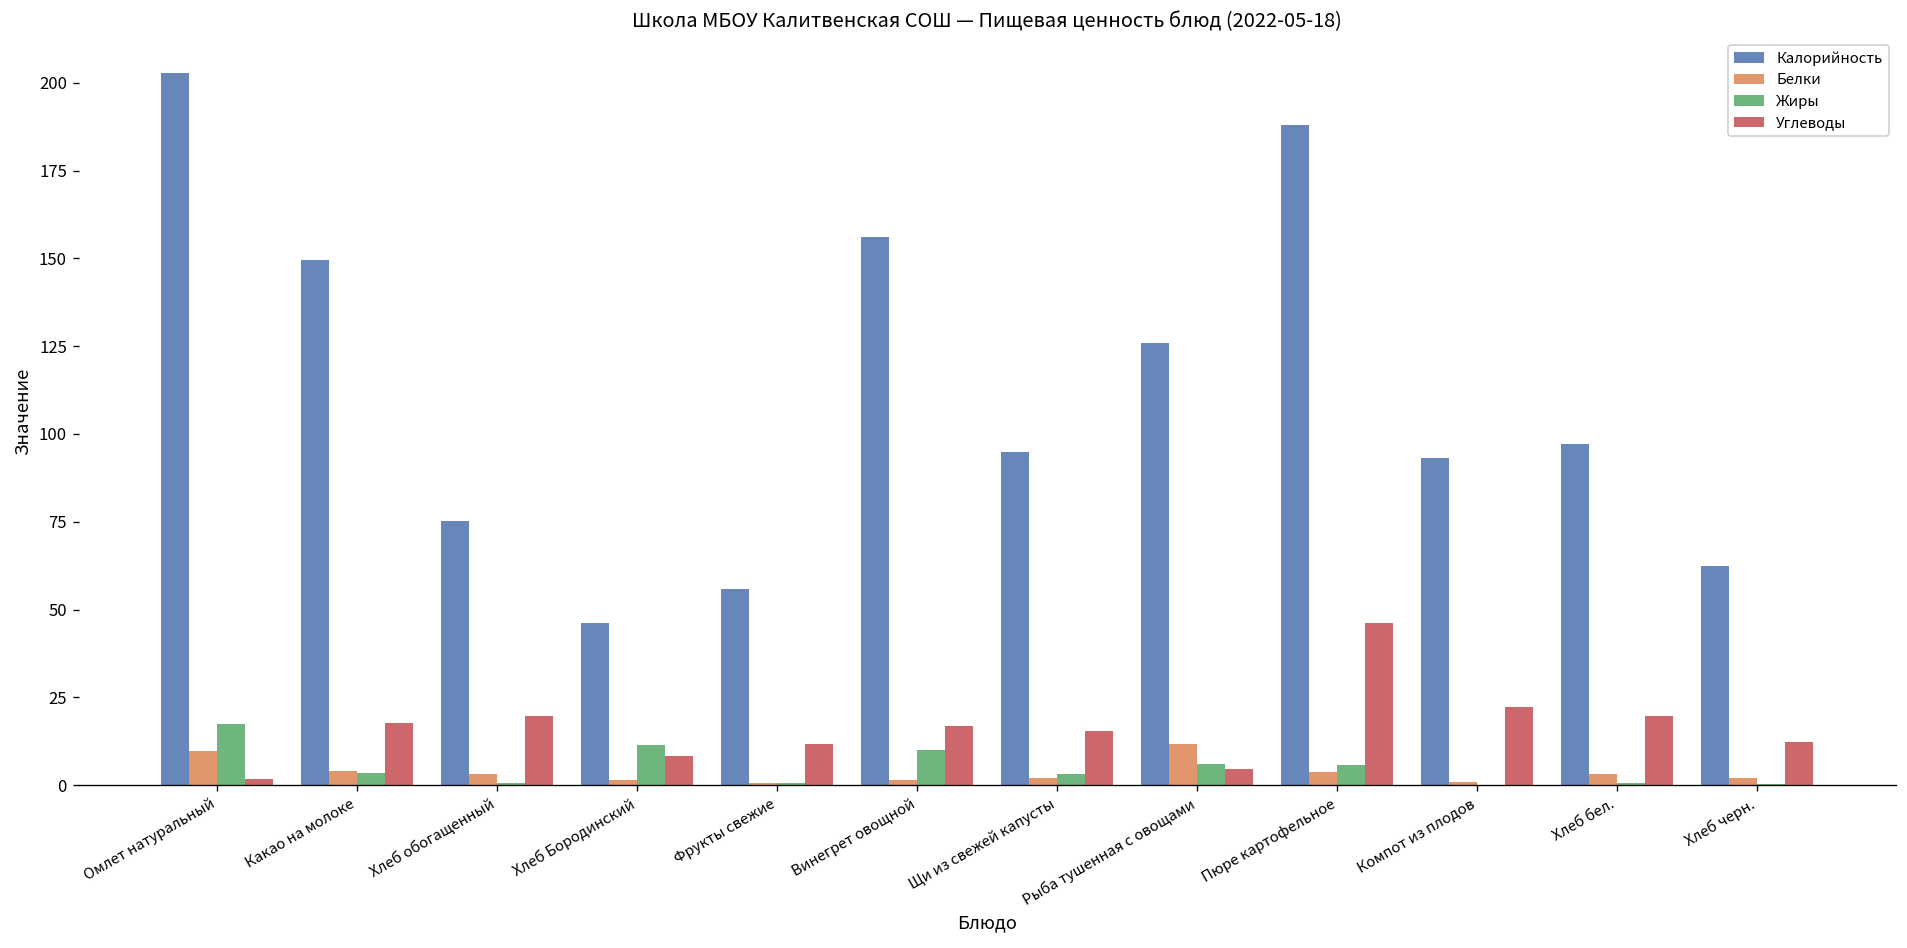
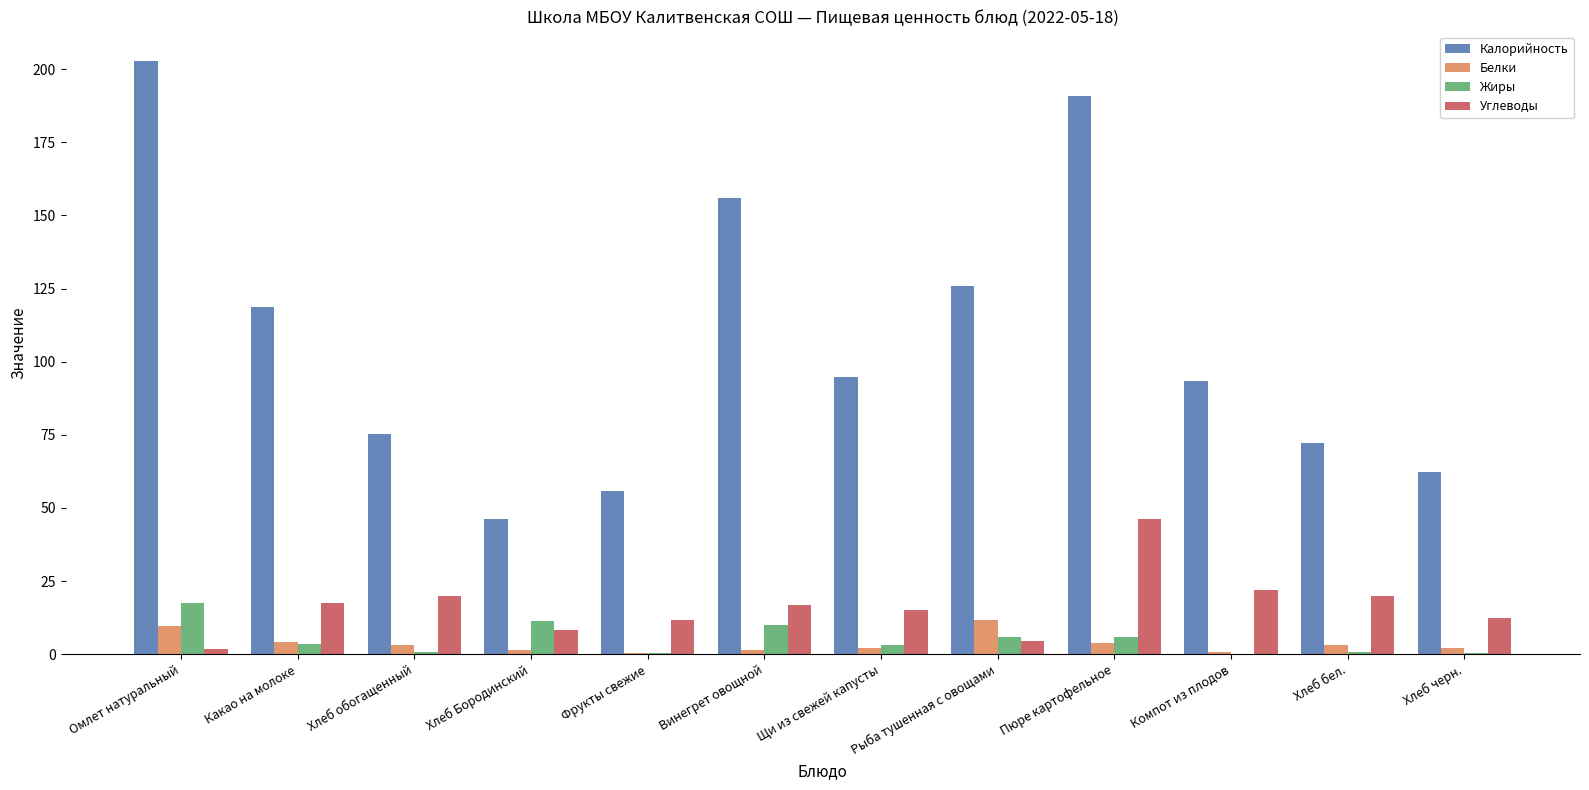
  {
    "Калорийность": {
      "Омлет натуральный": 203,
-     "Какао на молоке": 150,
+     "Какао на молоке": 119,
      "Хлеб обогащенный": 75,
      "Хлеб Бородинский": 46,
      "Фрукты свежие": 56,
      "Винегрет овощной": 156,
      "Щи из свежей капусты": 95,
      "Рыба тушенная с овощами": 126,
-     "Пюре картофельное": 188,
+     "Пюре картофельное": 191,
      "Компот из плодов": 93,
-     "Хлеб бел.": 97,
+     "Хлеб бел.": 72,
      "Хлеб черн.": 62
    },
    "Жиры": {
      "Омлет натуральный": 17,
      "Какао на молоке": 4,
      "Хлеб Бородинский": 11,
      "Винегрет овощной": 10,
      "Щи из свежей капусты": 3,
      "Рыба тушенная с овощами": 6,
      "Пюре картофельное": 6
    }
  }
